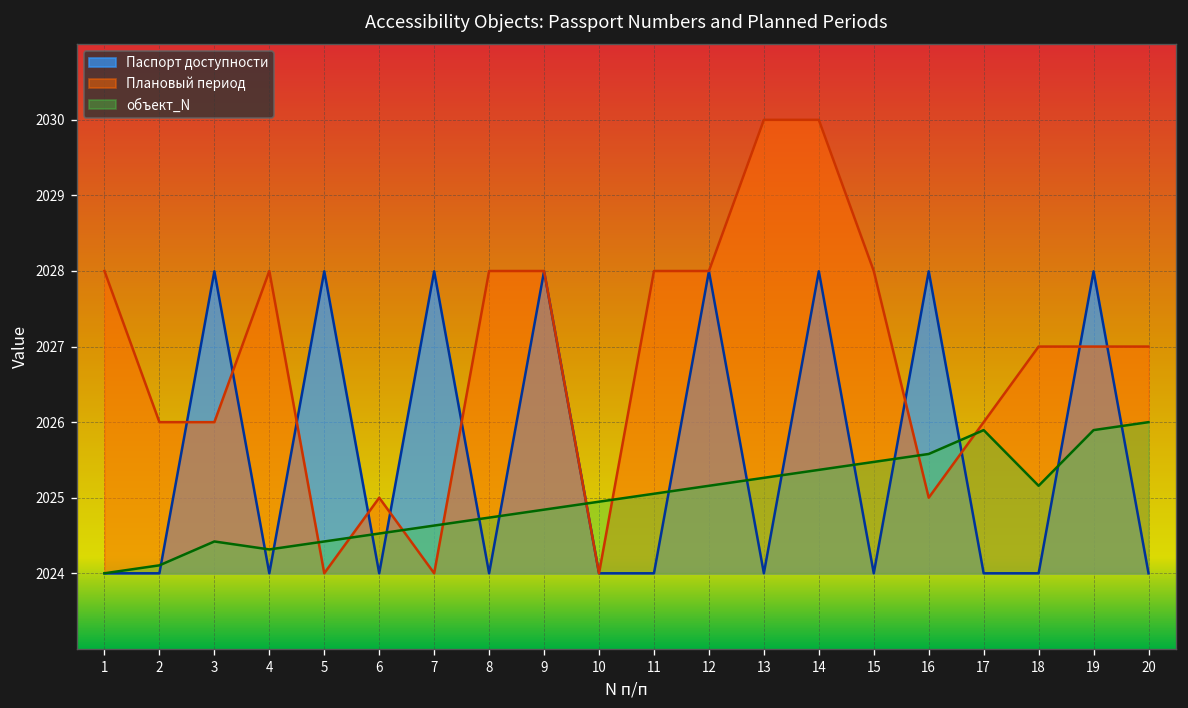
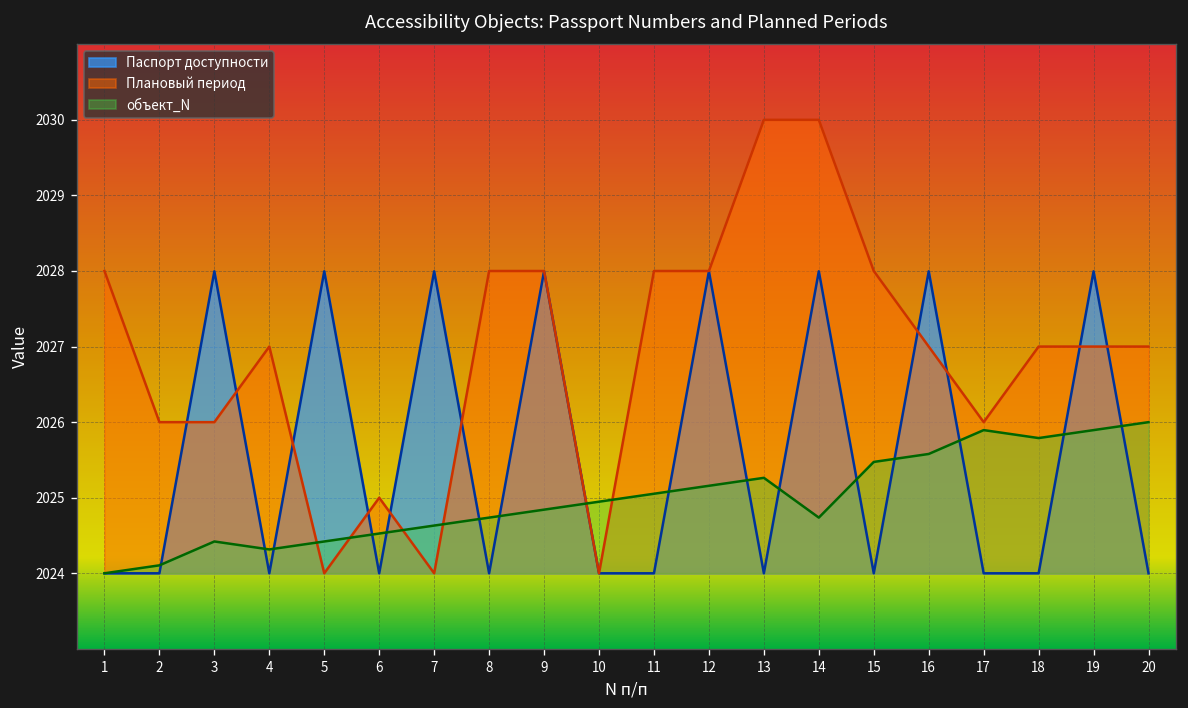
  {
    "Паспорт доступности": {
      "2": 2024.0,
      "3": 2028.0,
      "4": 2024.0,
      "5": 2028.0,
      "6": 2024.0,
      "7": 2028.0,
      "8": 2024.0,
      "11": 2024.0,
      "13": 2024.0,
      "14": 2028.0,
      "15": 2024.0,
      "16": 2028.0,
      "17": 2024.0,
      "18": 2024.0,
      "19": 2028.0,
      "20": 2024.0
    },
    "Плановый период": {
      "1": 2028,
      "2": 2026,
      "3": 2026,
-     "4": 2028,
+     "4": 2027,
      "5": 2024,
      "6": 2025,
      "7": 2024,
      "8": 2028,
      "11": 2028,
      "13": 2030,
      "14": 2030,
      "15": 2028,
-     "16": 2025,
+     "16": 2027,
      "17": 2026,
      "18": 2027,
      "19": 2027,
      "20": 2027
    },
    "объект_N": {
      "2": 2024.1,
      "3": 2024.4,
      "4": 2024.3,
      "5": 2024.4,
      "6": 2024.5,
      "7": 2024.6,
      "8": 2024.7,
      "9": 2024.8,
      "10": 2024.9,
      "11": 2025.1,
      "12": 2025.2,
      "13": 2025.3,
-     "14": 2025.4,
+     "14": 2024.7,
      "15": 2025.5,
      "16": 2025.6,
      "17": 2025.9,
-     "18": 2025.2,
+     "18": 2025.8,
      "19": 2025.9,
      "20": 2026.0
    }
  }
